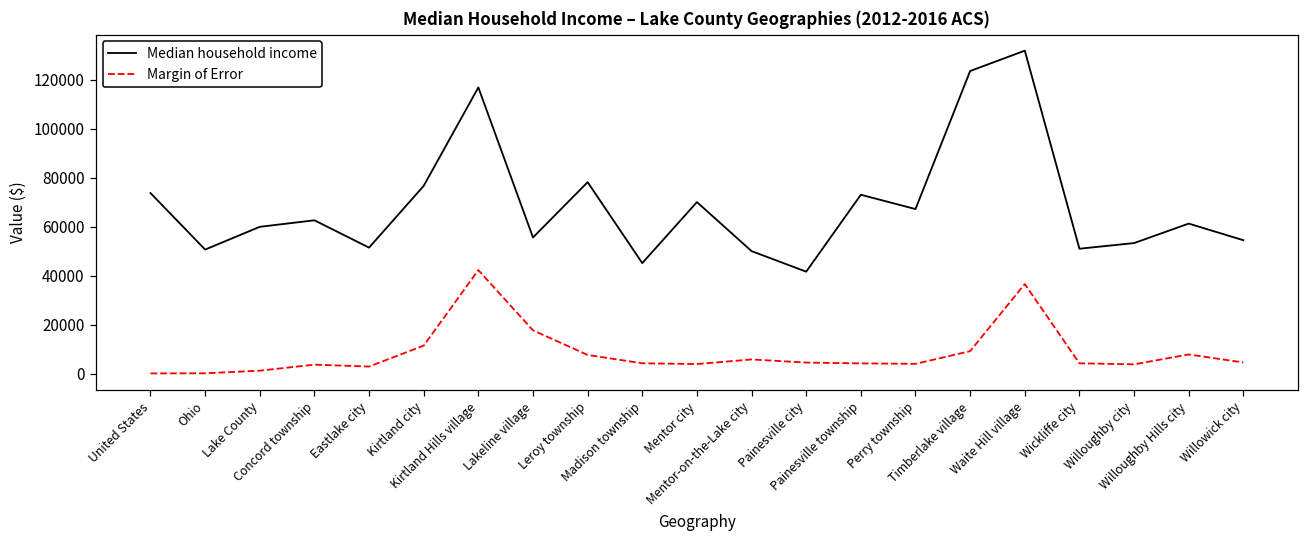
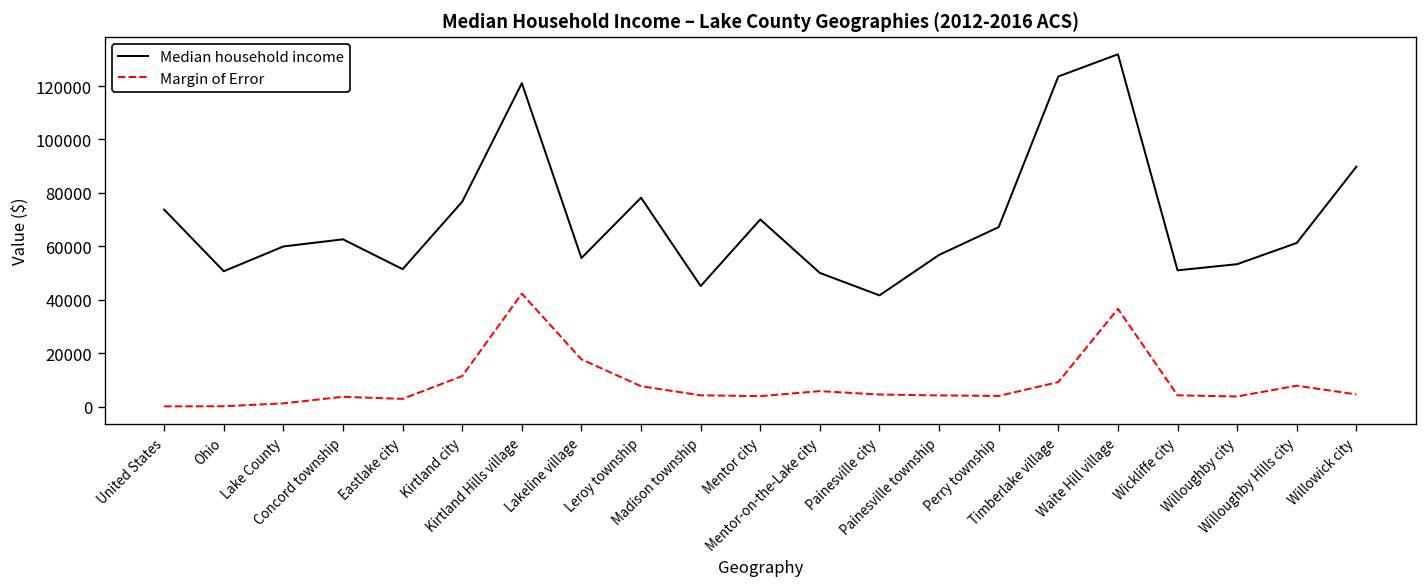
  {
    "Median household income": {
      "United States": 74000,
      "Ohio": 51000,
      "Lake County": 60000,
      "Concord township": 63000,
      "Eastlake city": 51000,
      "Kirtland city": 77000,
-     "Kirtland Hills village": 117000,
+     "Kirtland Hills village": 121000,
      "Lakeline village": 56000,
      "Leroy township": 78000,
      "Madison township": 45000,
      "Mentor city": 70000,
      "Mentor-on-the-Lake city": 50000,
      "Painesville city": 42000,
-     "Painesville township": 73000,
+     "Painesville township": 57000,
      "Perry township": 67000,
      "Timberlake village": 124000,
      "Waite Hill village": 132000,
      "Wickliffe city": 51000,
      "Willoughby city": 53000,
      "Willoughby Hills city": 61000,
-     "Willowick city": 54000
+     "Willowick city": 90000
    },
    "Margin of Error": {
      "United States": 0,
      "Ohio": 0,
      "Lake County": 1000,
      "Concord township": 4000,
      "Eastlake city": 3000,
      "Kirtland city": 11000,
      "Kirtland Hills village": 42000,
      "Lakeline village": 18000,
      "Leroy township": 8000,
      "Madison township": 4000,
      "Mentor city": 4000,
      "Mentor-on-the-Lake city": 6000,
      "Painesville city": 5000,
      "Painesville township": 4000,
      "Perry township": 4000,
      "Timberlake village": 9000,
      "Waite Hill village": 37000,
      "Wickliffe city": 4000,
      "Willoughby city": 4000,
      "Willoughby Hills city": 8000,
      "Willowick city": 5000
    }
  }
